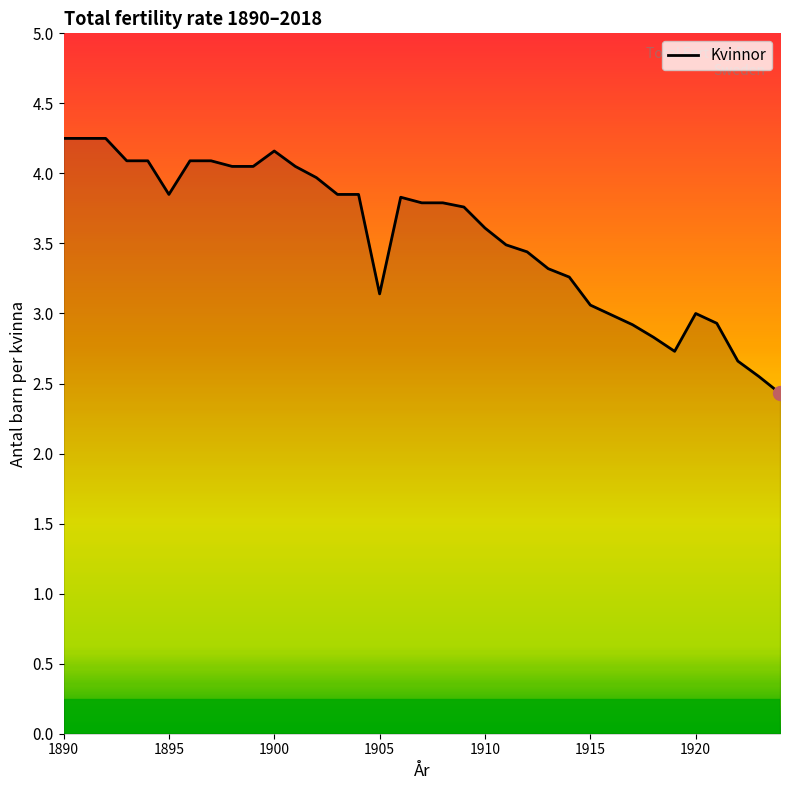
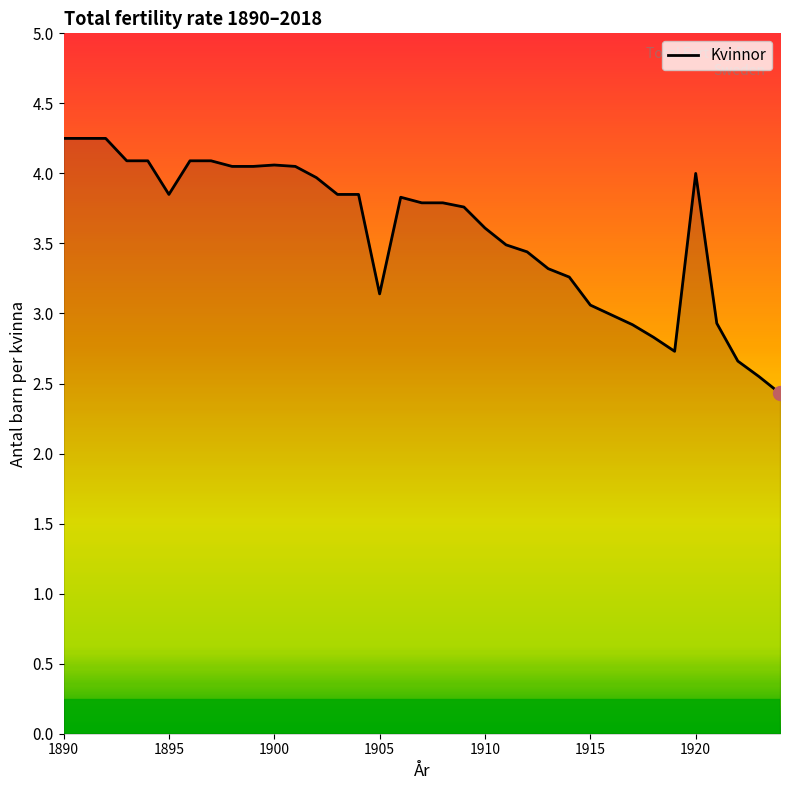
  {
    "Kvinnor": {
      "1890": 4.25,
      "1895": 3.85,
-     "1900": 4.16,
+     "1900": 4.06,
      "1905": 3.14,
      "1910": 3.61,
      "1915": 3.06,
-     "1920": 3
+     "1920": 4
    }
  }
